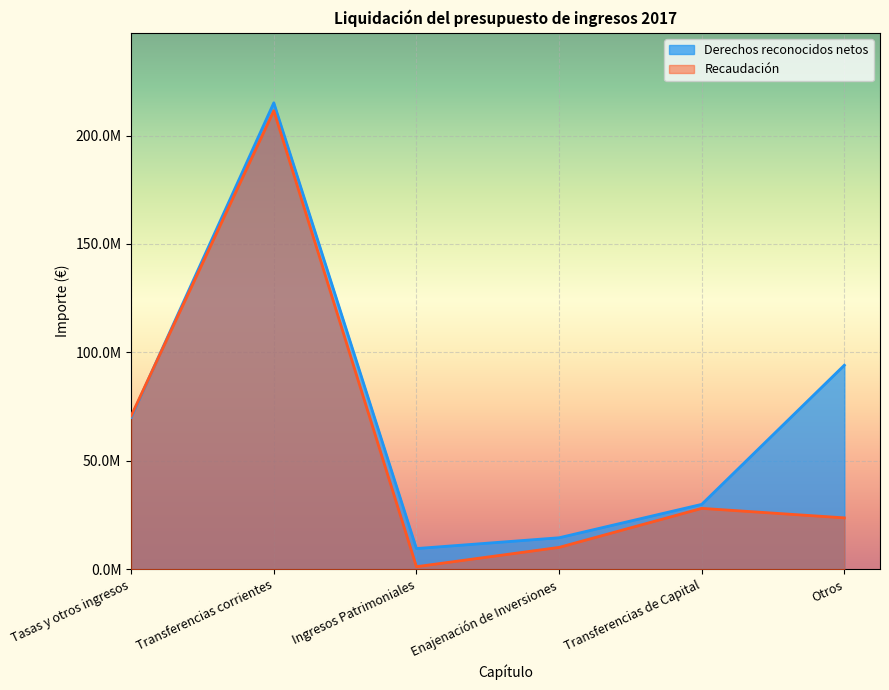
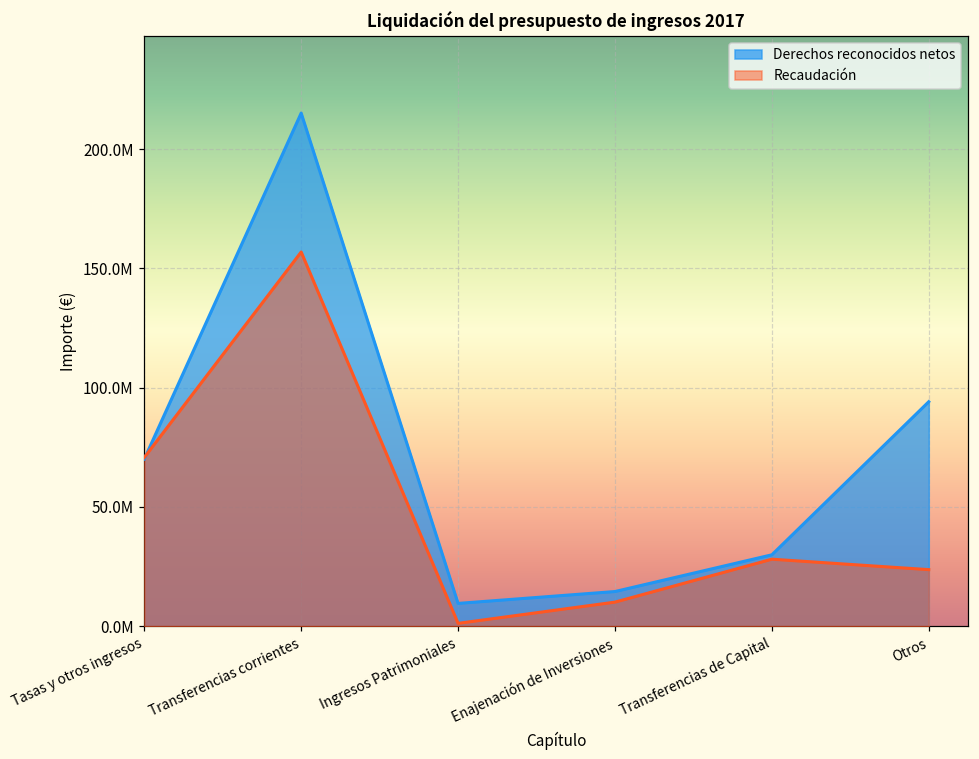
  {
    "Derechos reconocidos netos": {
      "Transferencias corrientes": 215000000,
      "Ingresos Patrimoniales": 10000000,
      "Enajenación de Inversiones": 15000000,
      "Transferencias de Capital": 30000000,
      "Otros": 94000000
    },
    "Recaudación": {
-     "Transferencias corrientes": 211000000,
+     "Transferencias corrientes": 157000000,
      "Ingresos Patrimoniales": 1000000,
      "Enajenación de Inversiones": 10000000,
      "Transferencias de Capital": 28000000,
      "Otros": 24000000
    }
  }
